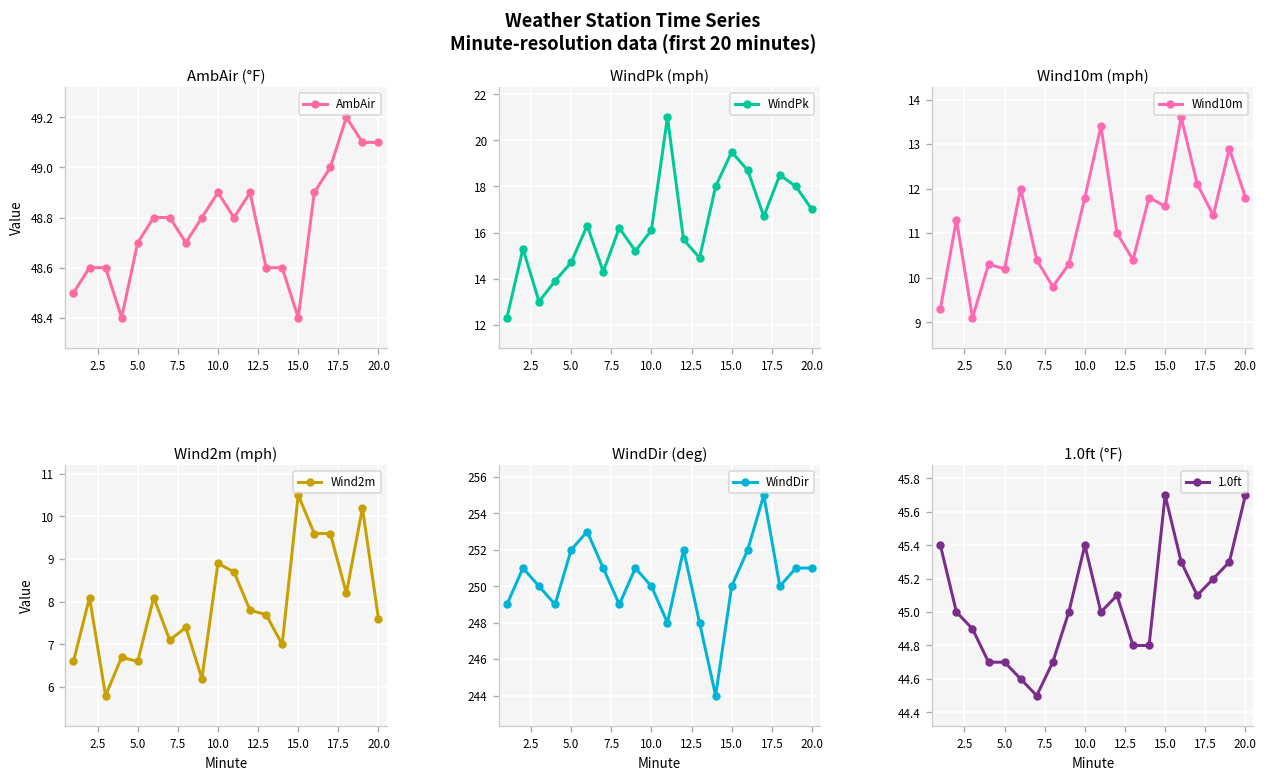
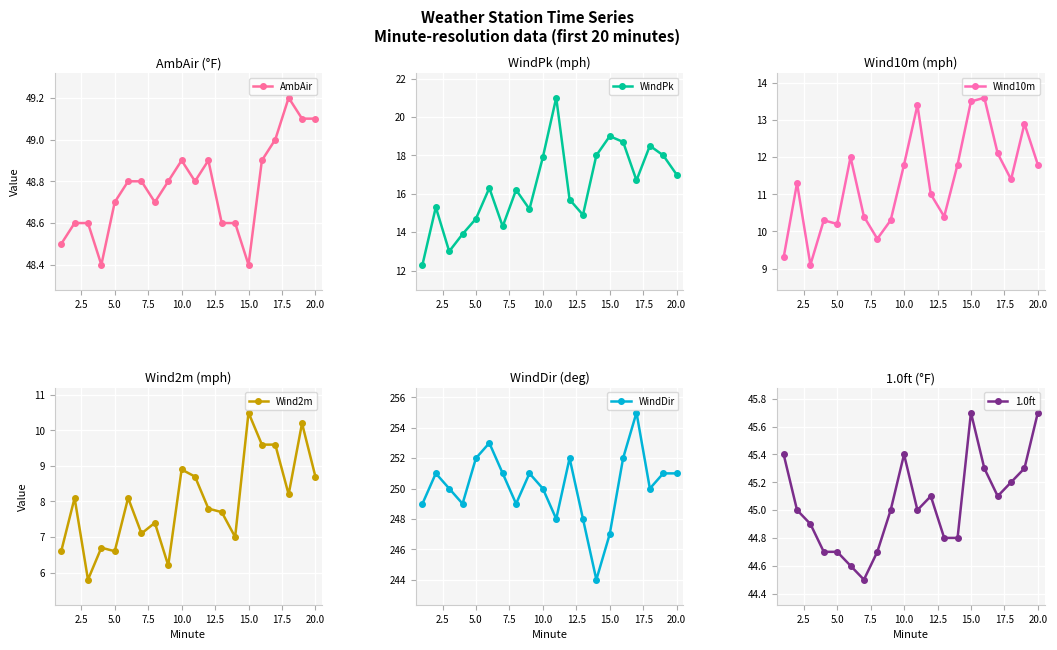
  {
    "AmbAir (°F)": {
      "5.0": 48.70,
      "10.0": 48.90,
      "15.0": 48.40,
      "20.0": 49.10
    },
    "WindPk (mph)": {
      "5.0": 14.7,
-     "10.0": 16.1,
-     "15.0": 19.5,
+     "10.0": 17.9,
+     "15.0": 19.0,
      "20.0": 17.0
    },
    "Wind10m (mph)": {
      "5.0": 10.2,
      "10.0": 11.8,
-     "15.0": 11.6,
+     "15.0": 13.5,
      "20.0": 11.8
    },
    "Wind2m (mph)": {
      "5.0": 6.6,
      "10.0": 8.9,
      "15.0": 10.5,
-     "20.0": 7.6
+     "20.0": 8.7
    },
    "WindDir (deg)": {
      "5.0": 252,
      "10.0": 250,
-     "15.0": 250,
+     "15.0": 247,
      "20.0": 251
    },
    "1.0ft (°F)": {
      "5.0": 44.70,
      "10.0": 45.40,
      "15.0": 45.70,
      "20.0": 45.70
    }
  }
